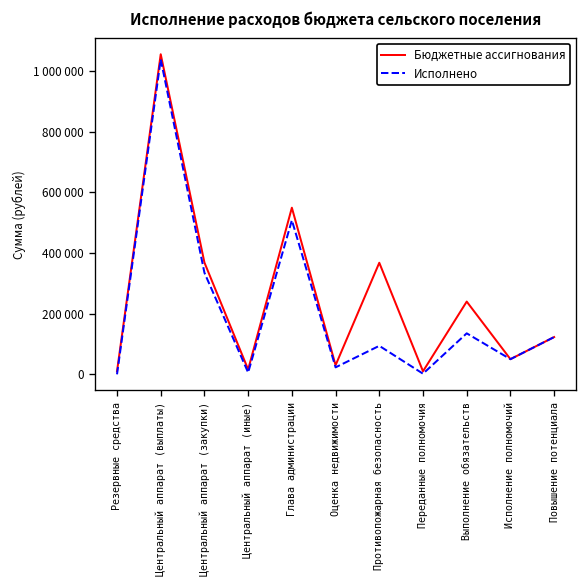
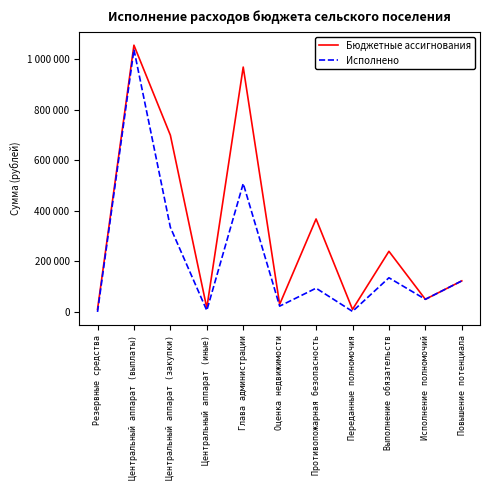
  {
    "Бюджетные ассигнования": {
      "Центральный аппарат (выплаты)": 1060000,
-     "Центральный аппарат (закупки)": 370000,
+     "Центральный аппарат (закупки)": 700000,
      "Центральный аппарат (иные)": 20000,
-     "Глава администрации": 550000,
+     "Глава администрации": 970000,
      "Противопожарная безопасность": 370000,
      "Выполнение обязательств": 240000
    },
    "Исполнено": {
      "Центральный аппарат (выплаты)": 1040000,
      "Центральный аппарат (закупки)": 340000,
      "Центральный аппарат (иные)": 10000,
      "Глава администрации": 510000,
      "Противопожарная безопасность": 90000,
      "Выполнение обязательств": 140000
    }
  }
